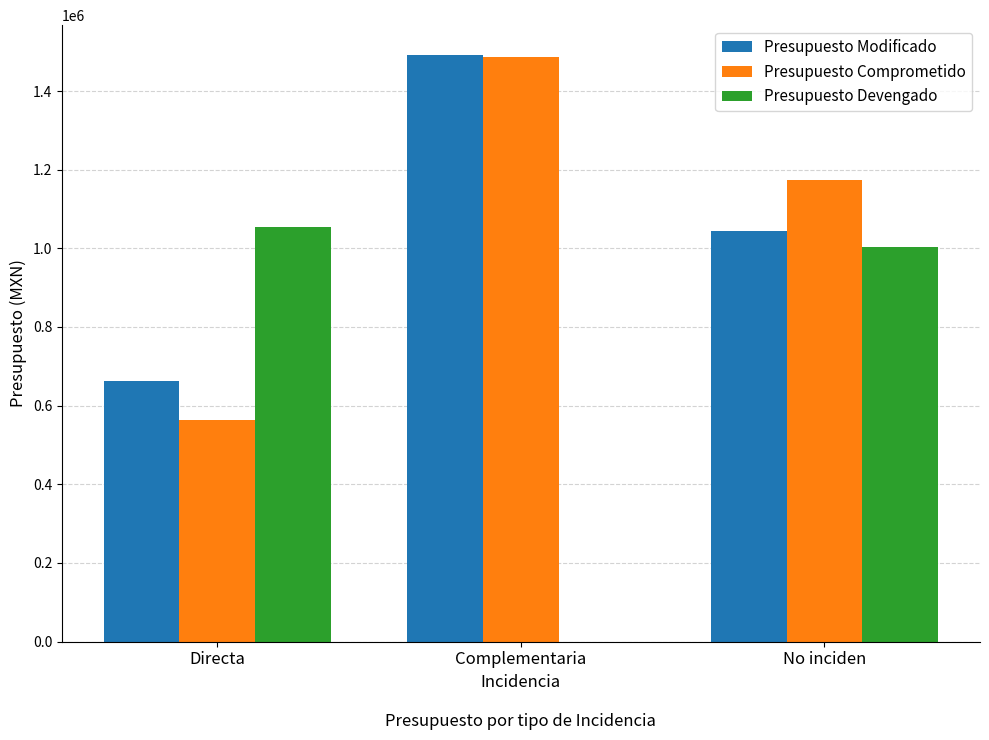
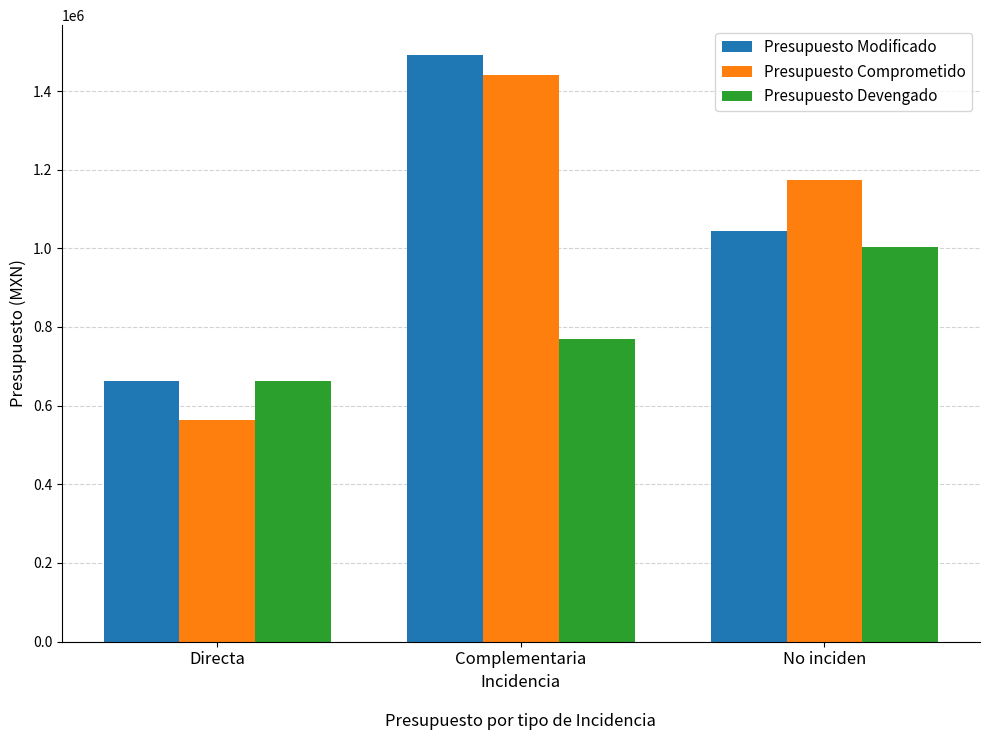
  {
    "Presupuesto Modificado": {
      "Directa": 660000,
      "Complementaria": 1490000,
      "No inciden": 1040000
    },
    "Presupuesto Comprometido": {
      "Directa": 560000,
-     "Complementaria": 1490000,
+     "Complementaria": 1440000,
      "No inciden": 1170000
    },
    "Presupuesto Devengado": {
-     "Directa": 1050000,
-     "Complementaria": 0,
+     "Directa": 660000,
+     "Complementaria": 770000,
      "No inciden": 1000000
    }
  }
